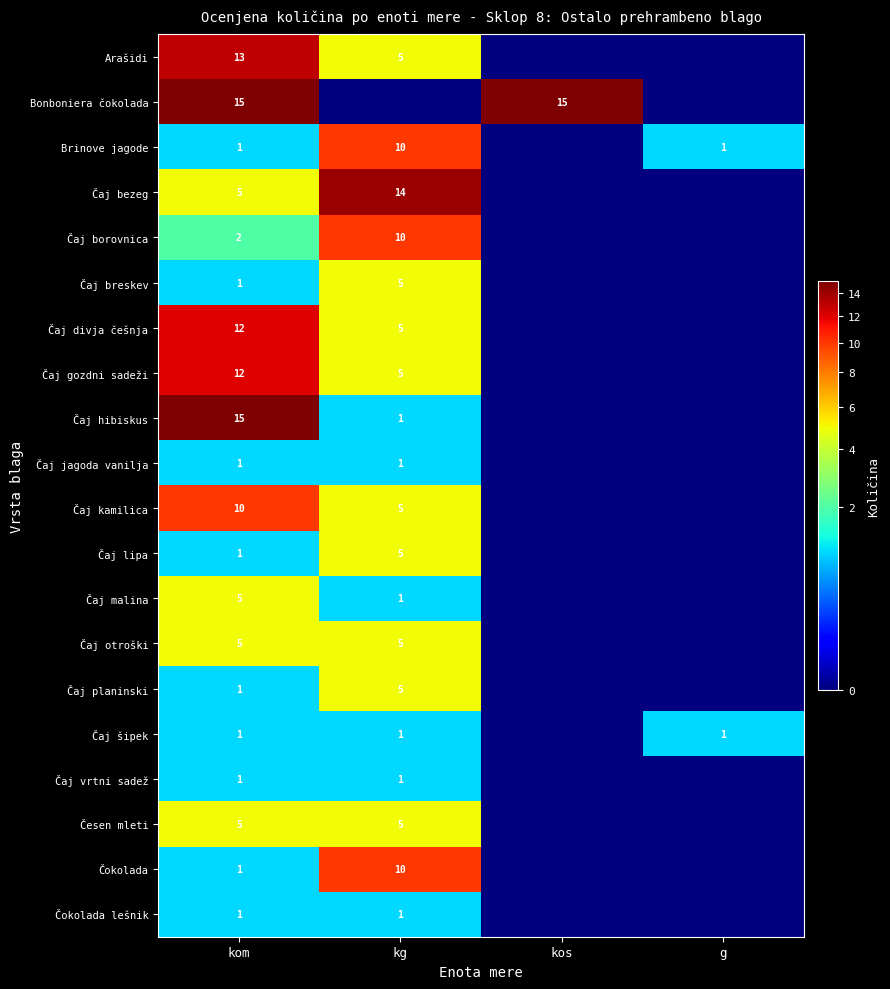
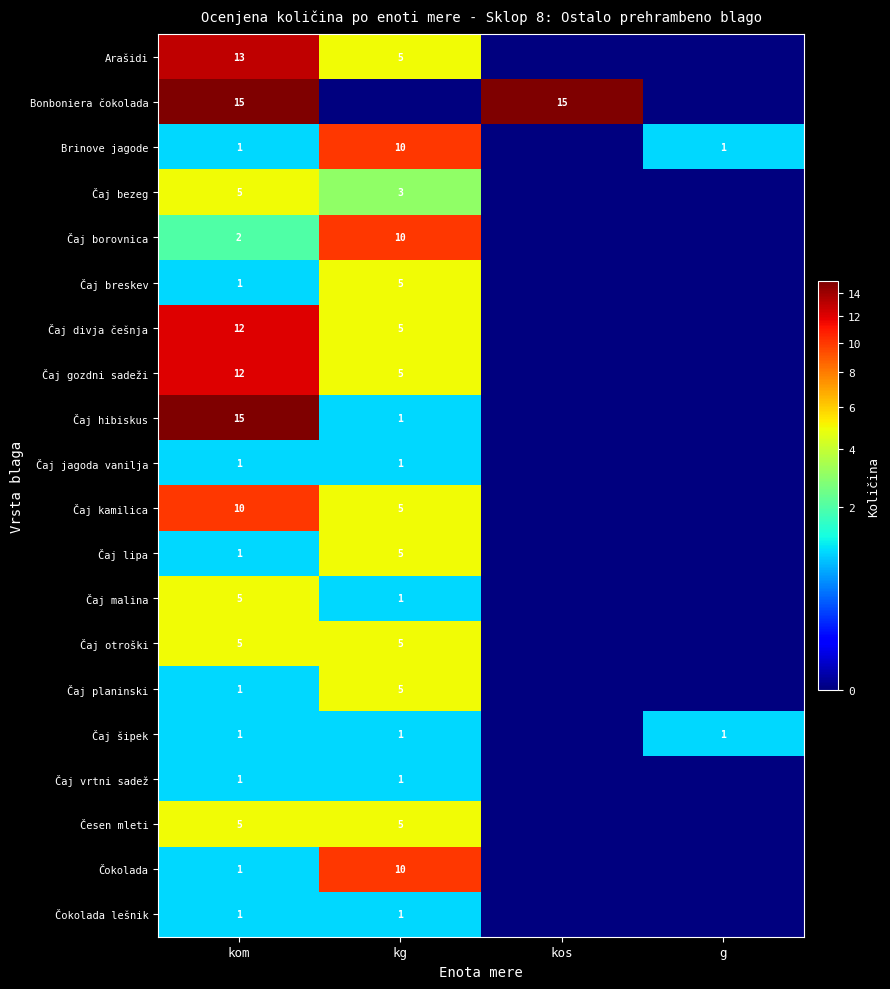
  {
    "Arašidi": {
      "kom": 13,
      "kg": 5
    },
    "Bonboniera čokolada": {
      "kom": 15,
      "kos": 15
    },
    "Brinove jagode": {
      "kom": 1,
      "kg": 10,
      "g": 1
    },
    "Čaj bezeg": {
      "kom": 5,
-     "kg": 14
+     "kg": 3
    },
    "Čaj borovnica": {
      "kom": 2,
      "kg": 10
    },
    "Čaj breskev": {
      "kom": 1,
      "kg": 5
    },
    "Čaj divja češnja": {
      "kom": 12,
      "kg": 5
    },
    "Čaj gozdni sadeži": {
      "kom": 12,
      "kg": 5
    },
    "Čaj hibiskus": {
      "kom": 15,
      "kg": 1
    },
    "Čaj jagoda vanilja": {
      "kom": 1,
      "kg": 1
    },
    "Čaj kamilica": {
      "kom": 10,
      "kg": 5
    },
    "Čaj lipa": {
      "kom": 1,
      "kg": 5
    },
    "Čaj malina": {
      "kom": 5,
      "kg": 1
    },
    "Čaj otroški": {
      "kom": 5,
      "kg": 5
    },
    "Čaj planinski": {
      "kom": 1,
      "kg": 5
    },
    "Čaj šipek": {
      "kom": 1,
      "kg": 1,
      "g": 1
    },
    "Čaj vrtni sadež": {
      "kom": 1,
      "kg": 1
    },
    "Česen mleti": {
      "kom": 5,
      "kg": 5
    },
    "Čokolada": {
      "kom": 1,
      "kg": 10
    },
    "Čokolada lešnik": {
      "kom": 1,
      "kg": 1
    }
  }
